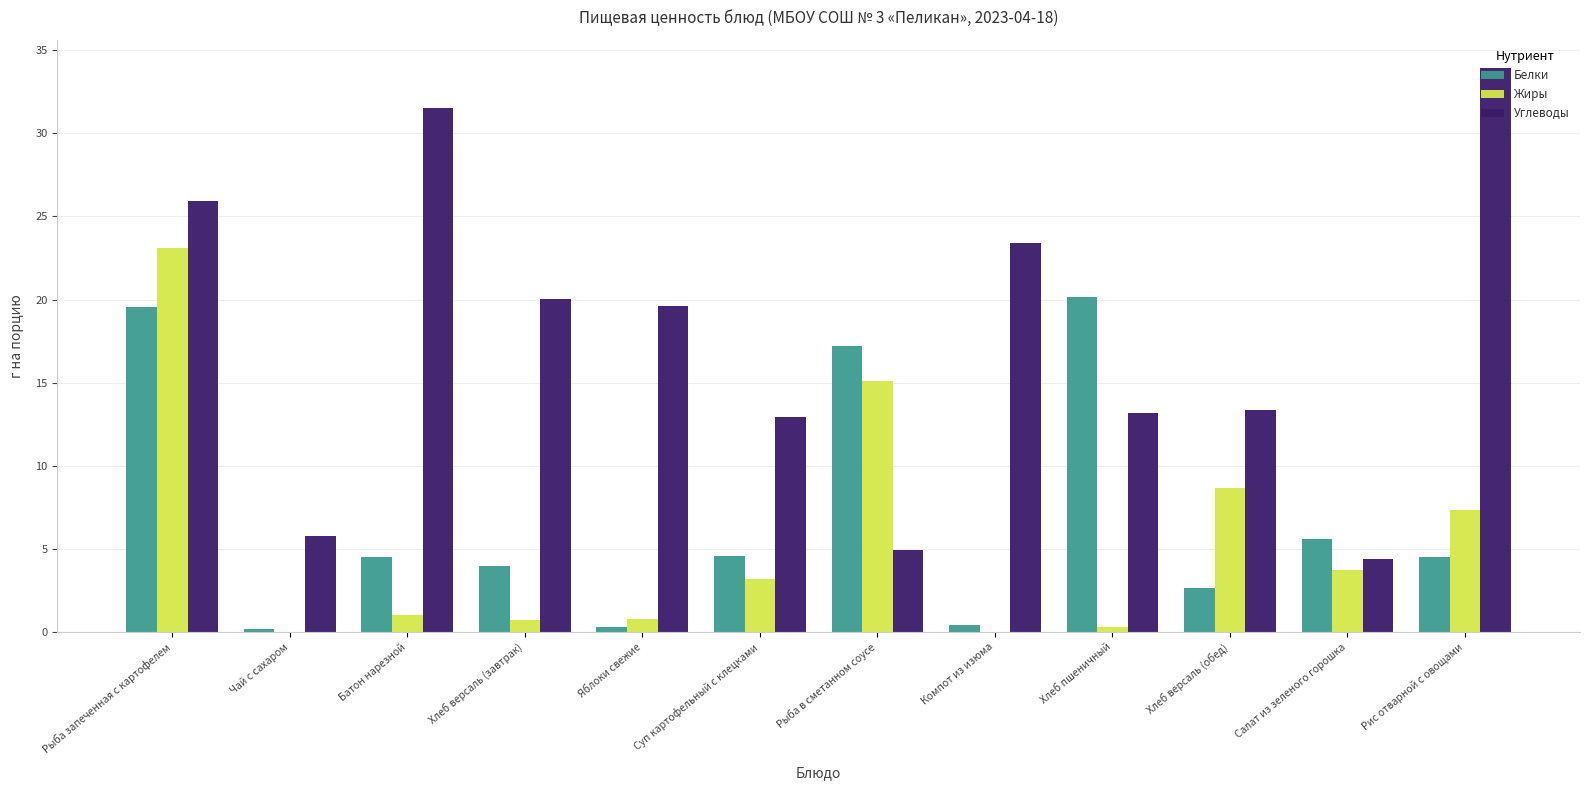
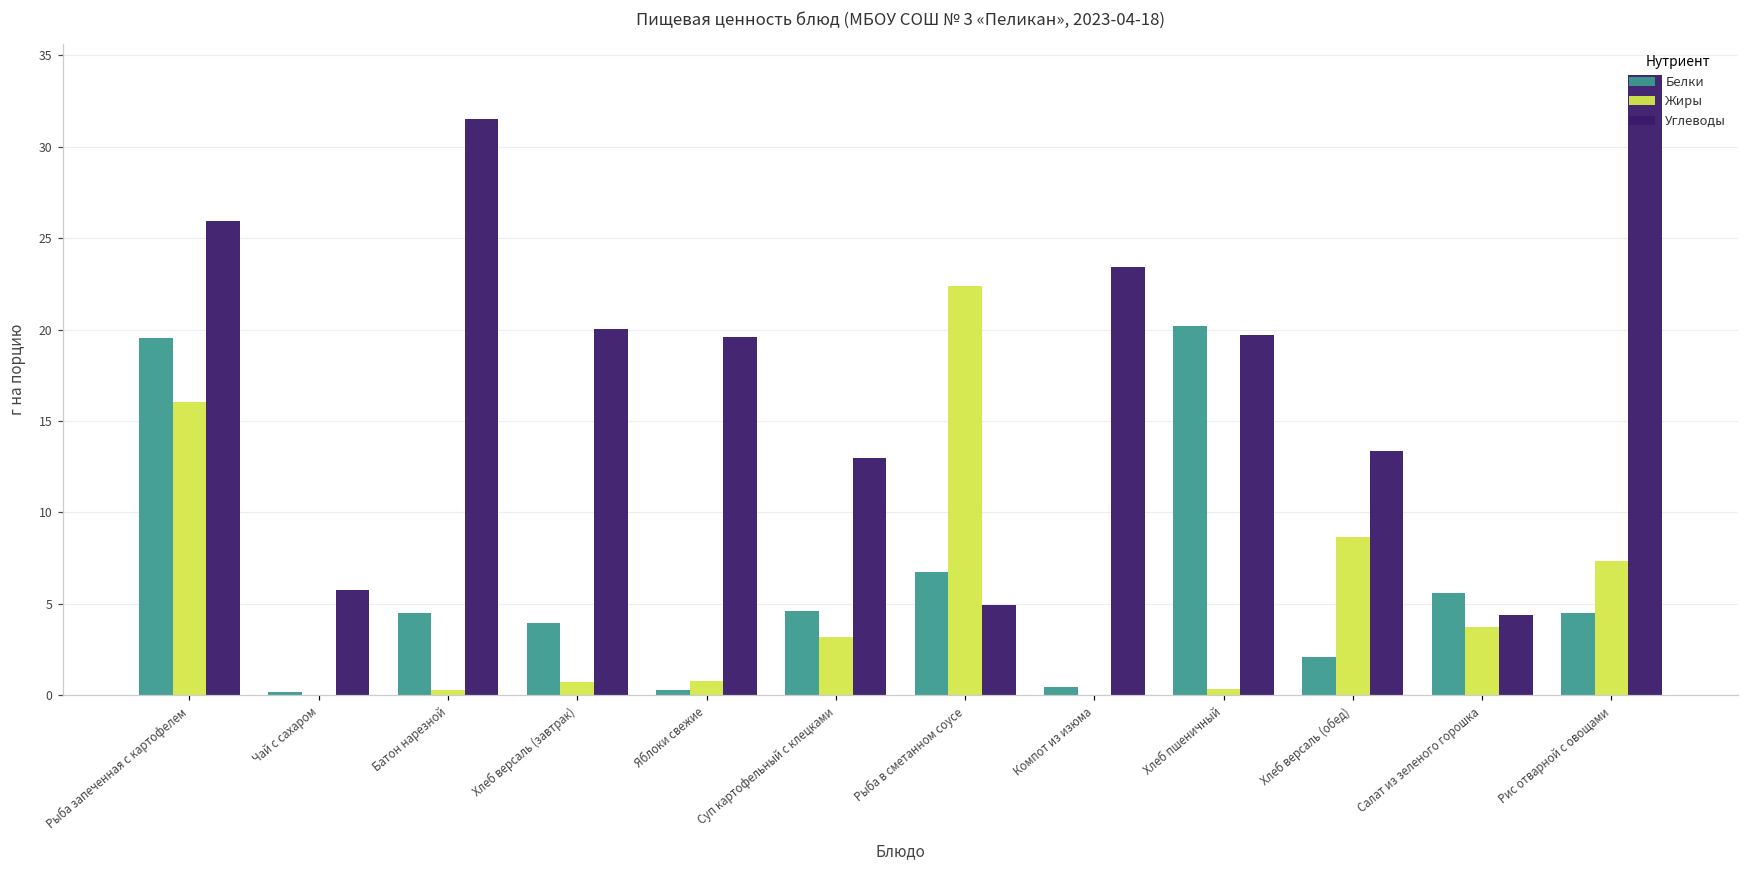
  {
    "Белки": {
      "Рыба запеченная с картофелем": 19.5,
      "Чай с сахаром": 0.2,
      "Батон нарезной": 4.5,
      "Хлеб версаль (завтрак)": 4.0,
      "Яблоки свежие": 0.3,
      "Суп картофельный с клецками": 4.6,
-     "Рыба в сметанном соусе": 17.2,
+     "Рыба в сметанном соусе": 6.7,
      "Компот из изюма": 0.5,
      "Хлеб пшеничный": 20.2,
-     "Хлеб версаль (обед)": 2.6,
+     "Хлеб версаль (обед)": 2.1,
      "Салат из зеленого горошка": 5.6,
      "Рис отварной с овощами": 4.5
    },
    "Жиры": {
-     "Рыба запеченная с картофелем": 23.1,
+     "Рыба запеченная с картофелем": 16.0,
      "Чай с сахаром": 0.0,
-     "Батон нарезной": 1.0,
+     "Батон нарезной": 0.3,
      "Хлеб версаль (завтрак)": 0.7,
      "Яблоки свежие": 0.8,
      "Суп картофельный с клецками": 3.2,
-     "Рыба в сметанном соусе": 15.1,
+     "Рыба в сметанном соусе": 22.4,
      "Компот из изюма": 0.0,
      "Хлеб пшеничный": 0.3,
      "Хлеб версаль (обед)": 8.6,
      "Салат из зеленого горошка": 3.7,
      "Рис отварной с овощами": 7.3
    },
    "Углеводы": {
      "Рыба запеченная с картофелем": 25.9,
      "Чай с сахаром": 5.8,
      "Батон нарезной": 31.5,
      "Хлеб версаль (завтрак)": 20.0,
      "Яблоки свежие": 19.6,
      "Суп картофельный с клецками": 13.0,
      "Рыба в сметанном соусе": 5.0,
      "Компот из изюма": 23.4,
-     "Хлеб пшеничный": 13.2,
+     "Хлеб пшеничный": 19.7,
      "Хлеб версаль (обед)": 13.4,
      "Салат из зеленого горошка": 4.4,
      "Рис отварной с овощами": 33.9
    }
  }
